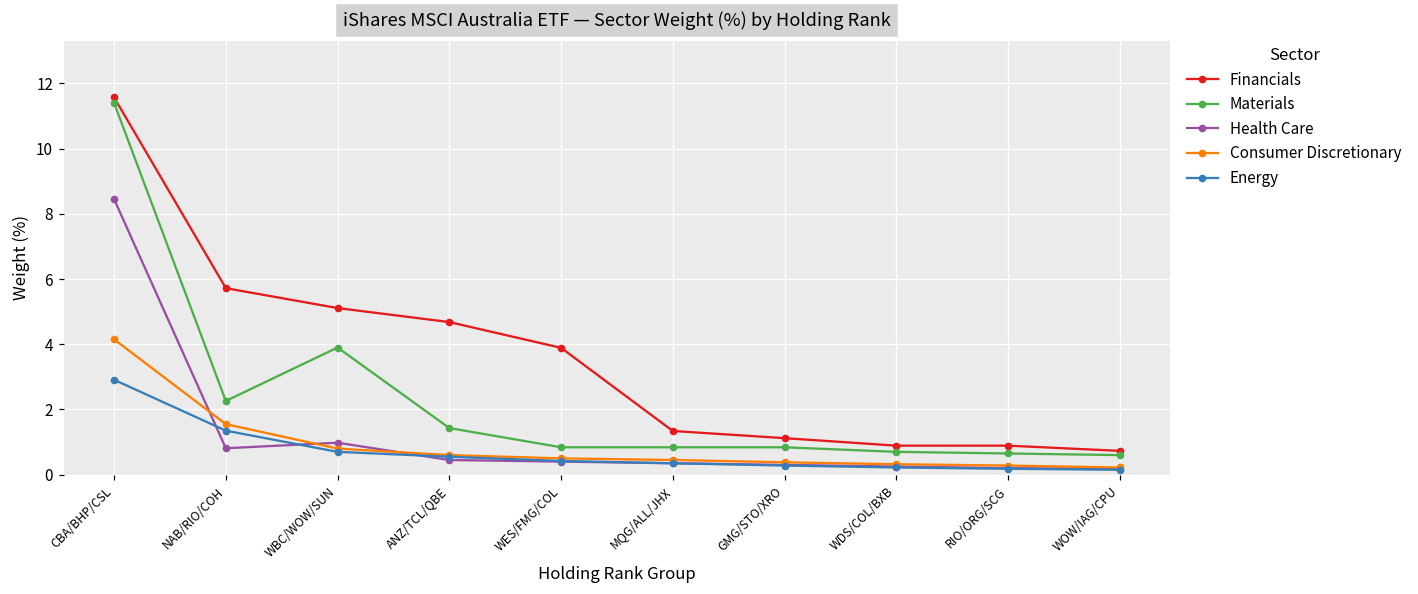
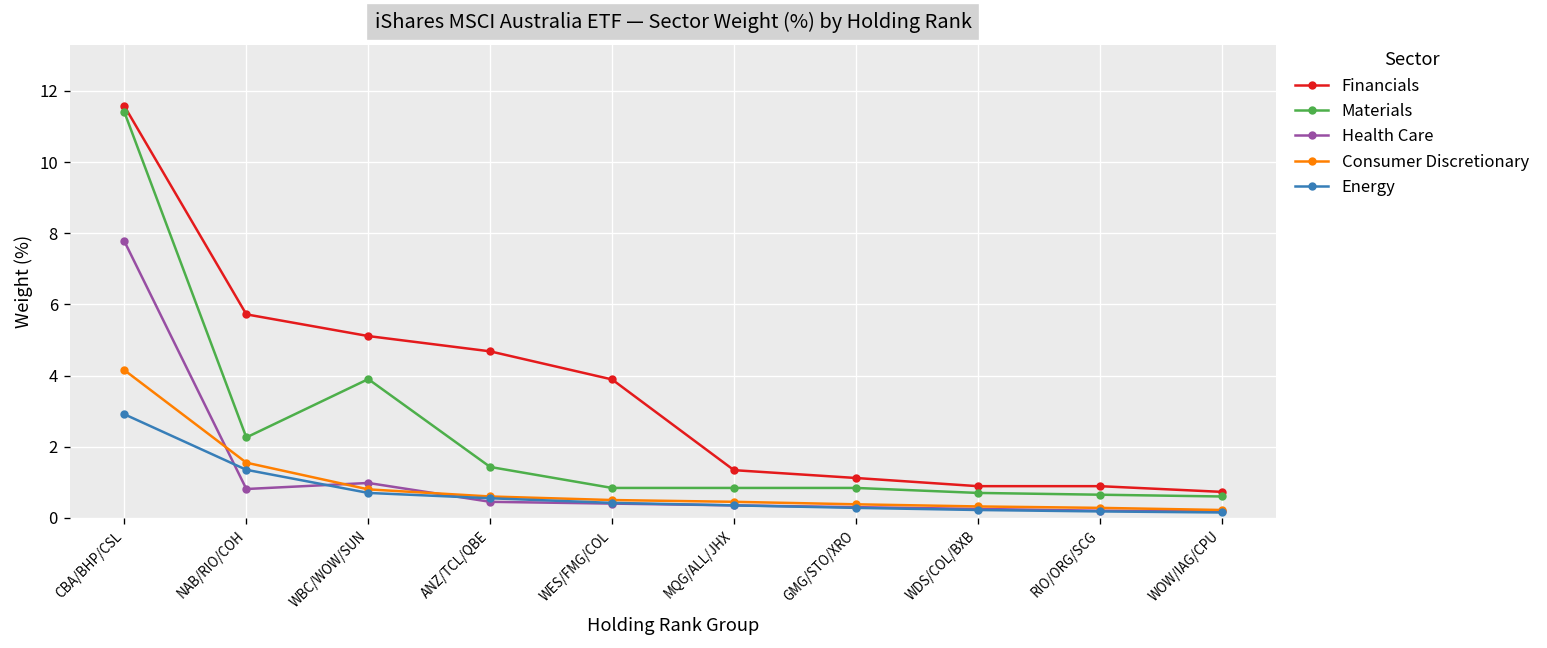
  {
    "Financials": {
      "CBA/BHP/CSL": 11.6,
      "NAB/RIO/COH": 5.7,
      "WBC/WOW/SUN": 5.1,
      "ANZ/TCL/QBE": 4.7,
      "WES/FMG/COL": 3.9,
      "MQG/ALL/JHX": 1.3,
      "GMG/STO/XRO": 1.1,
      "WDS/COL/BXB": 0.9,
      "RIO/ORG/SCG": 0.9,
      "WOW/IAG/CPU": 0.7
    },
    "Materials": {
      "CBA/BHP/CSL": 11.4,
      "NAB/RIO/COH": 2.3,
      "WBC/WOW/SUN": 3.9,
      "ANZ/TCL/QBE": 1.4,
      "WES/FMG/COL": 0.8,
      "MQG/ALL/JHX": 0.8,
      "GMG/STO/XRO": 0.8,
      "WDS/COL/BXB": 0.7,
      "RIO/ORG/SCG": 0.7,
      "WOW/IAG/CPU": 0.6
    },
    "Health Care": {
-     "CBA/BHP/CSL": 8.5,
+     "CBA/BHP/CSL": 7.8,
      "NAB/RIO/COH": 0.8,
      "WBC/WOW/SUN": 1.0,
      "ANZ/TCL/QBE": 0.5
    },
    "Consumer Discretionary": {
      "CBA/BHP/CSL": 4.2,
      "NAB/RIO/COH": 1.6,
      "WBC/WOW/SUN": 0.8,
      "MQG/ALL/JHX": 0.5
    },
    "Energy": {
      "CBA/BHP/CSL": 2.9,
      "NAB/RIO/COH": 1.4,
      "WBC/WOW/SUN": 0.7
    }
  }
